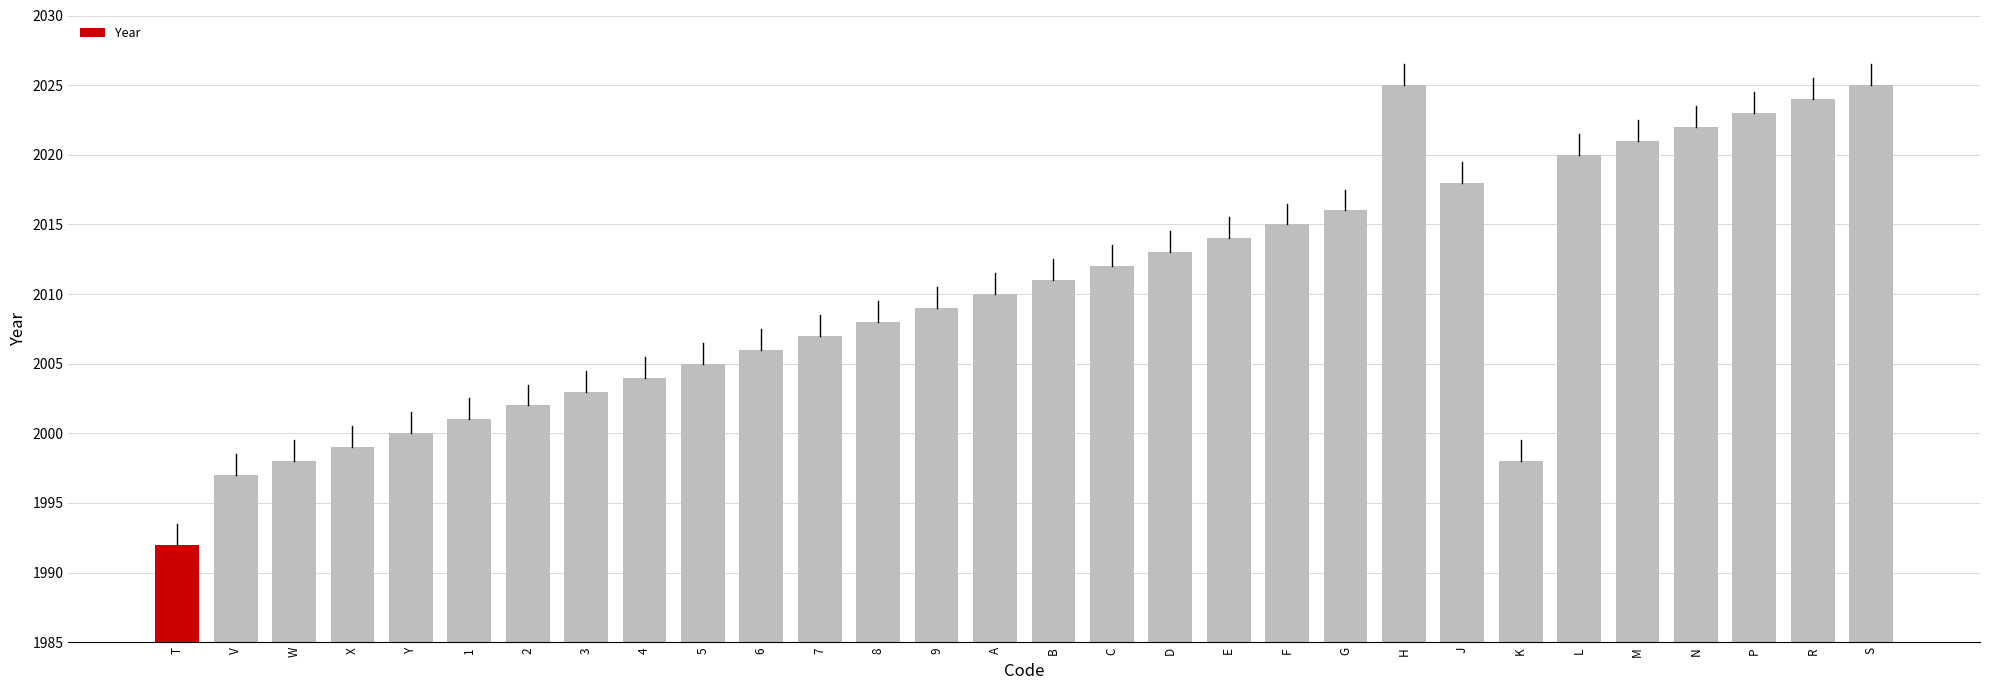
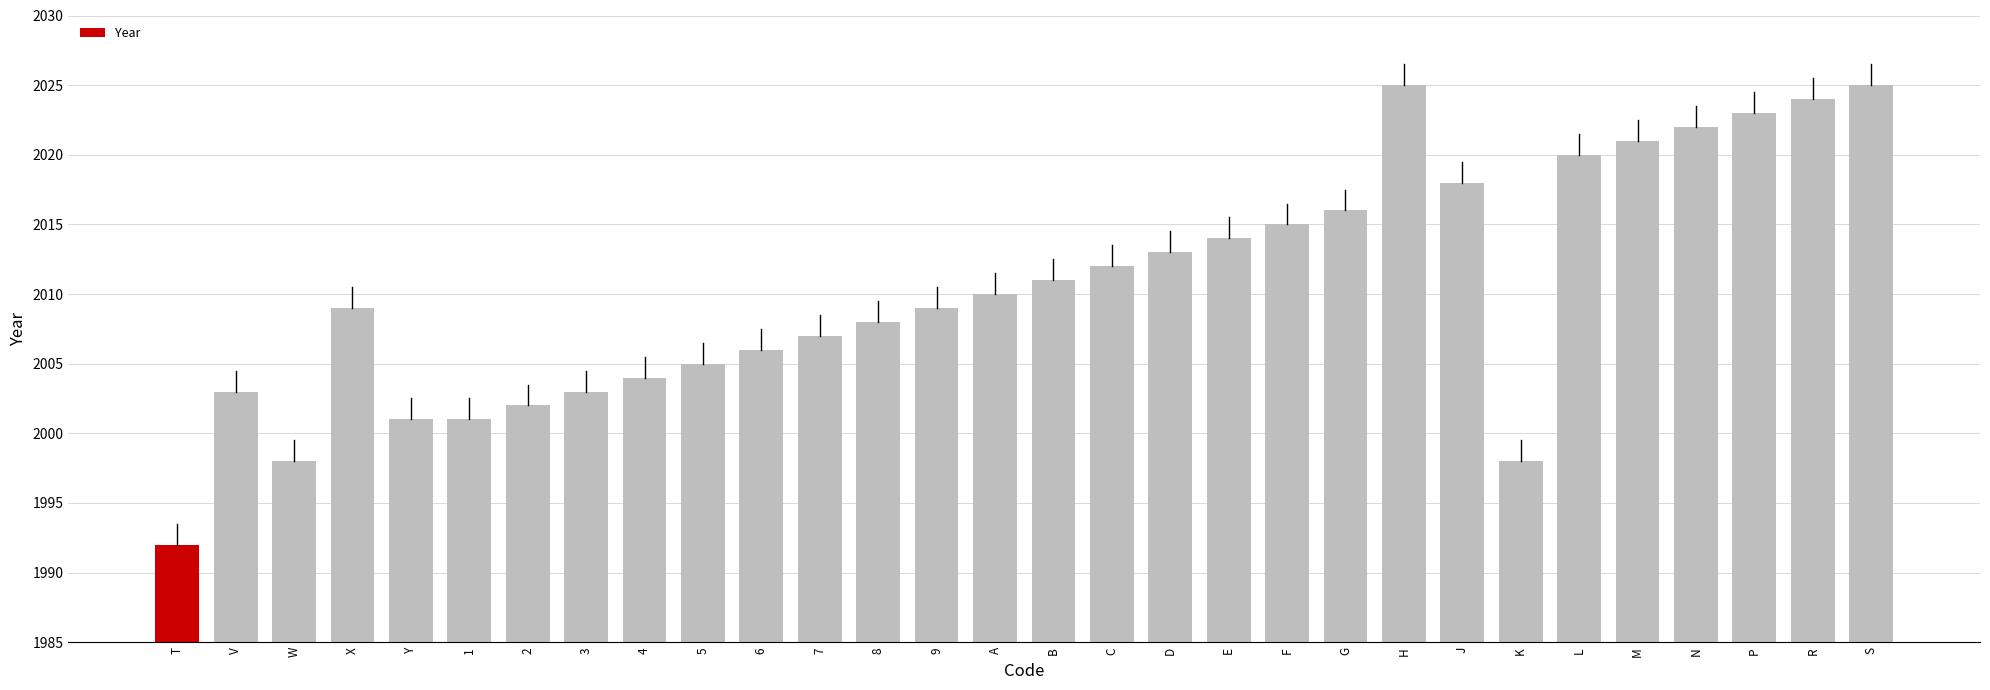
  {
    "Year": {
      "T": 1992,
-     "V": 1997,
+     "V": 2003,
      "W": 1998,
-     "X": 1999,
-     "Y": 2000,
+     "X": 2009,
+     "Y": 2001,
      "1": 2001,
      "2": 2002,
      "3": 2003,
      "4": 2004,
      "5": 2005,
      "6": 2006,
      "7": 2007,
      "8": 2008,
      "9": 2009,
      "A": 2010,
      "B": 2011,
      "C": 2012,
      "D": 2013,
      "E": 2014,
      "F": 2015,
      "G": 2016,
      "H": 2025,
      "J": 2018,
      "K": 1998,
      "L": 2020,
      "M": 2021,
      "N": 2022,
      "P": 2023,
      "R": 2024,
      "S": 2025
    }
  }
